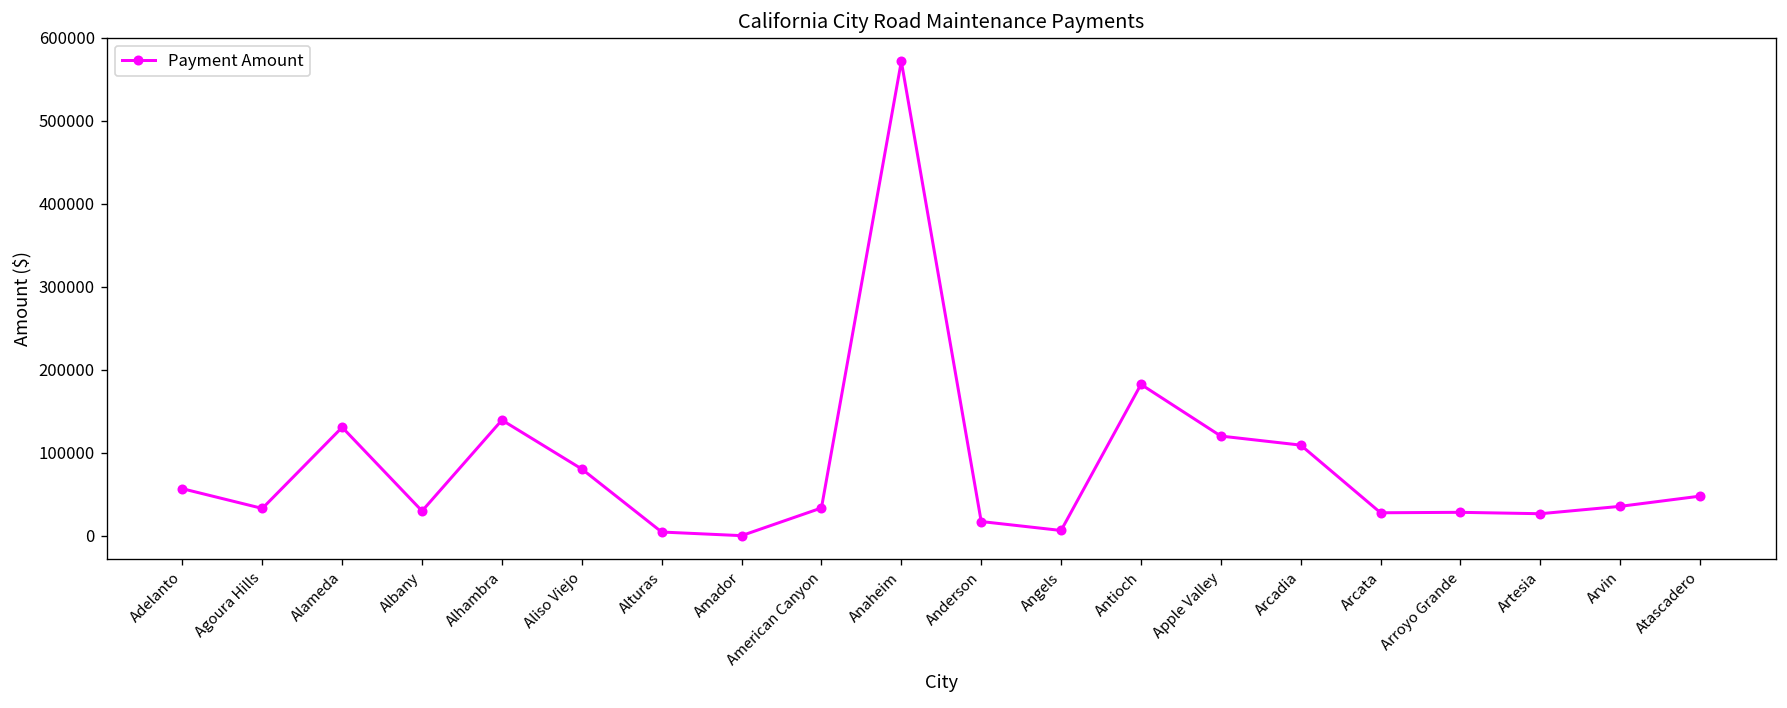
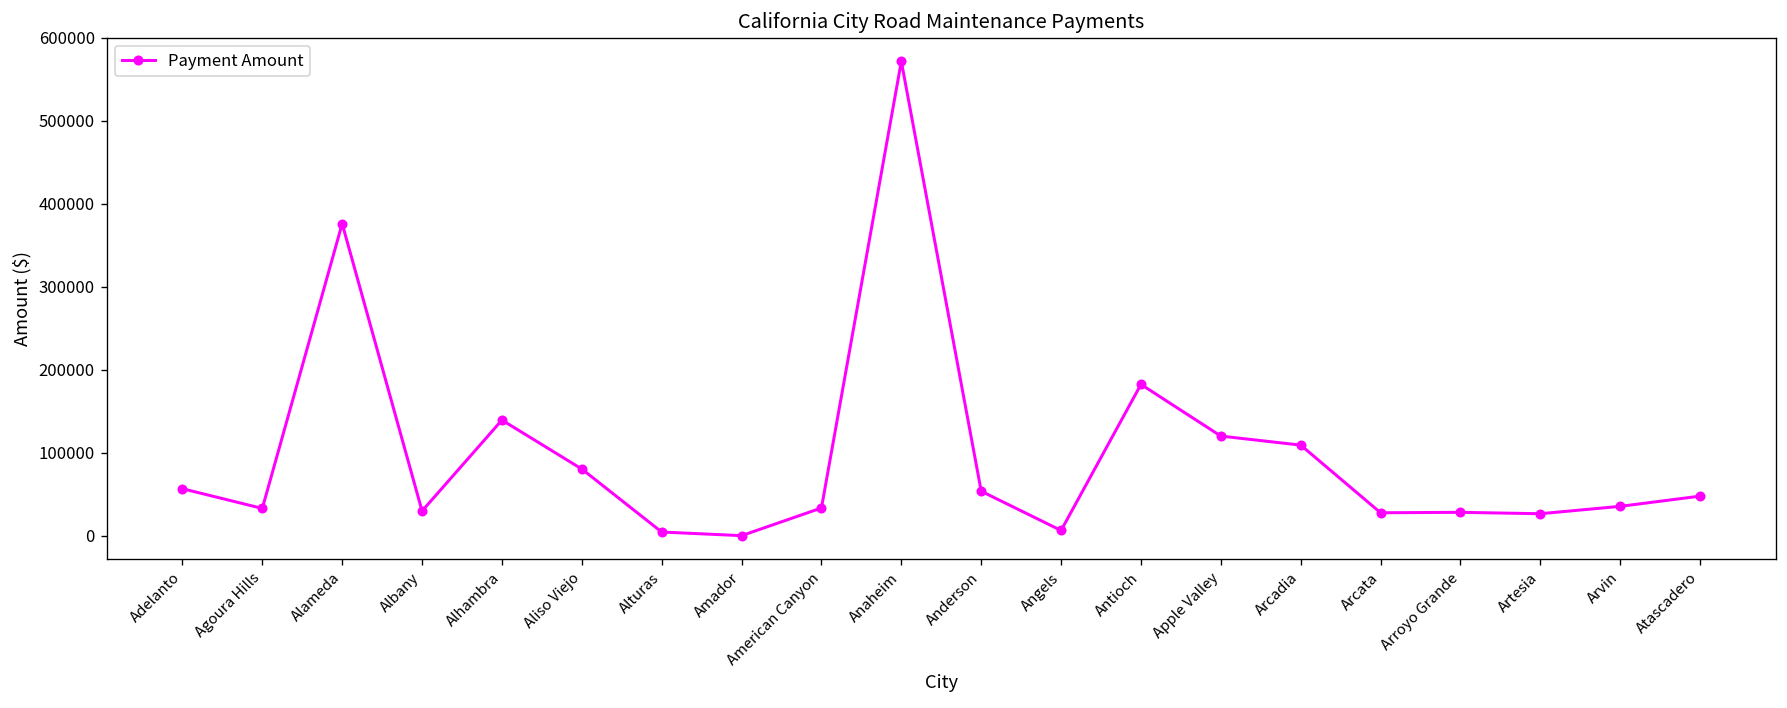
  {
    "Adelanto": 60000,
    "Agoura Hills": 30000,
-   "Alameda": 130000,
+   "Alameda": 380000,
    "Albany": 30000,
    "Alhambra": 140000,
    "Aliso Viejo": 80000,
    "Alturas": 0,
    "Amador": 0,
    "American Canyon": 30000,
    "Anaheim": 570000,
-   "Anderson": 20000,
+   "Anderson": 50000,
    "Angels": 10000,
    "Antioch": 180000,
    "Apple Valley": 120000,
    "Arcadia": 110000,
    "Arcata": 30000,
    "Arroyo Grande": 30000,
    "Artesia": 30000,
    "Arvin": 40000,
    "Atascadero": 50000
  }
